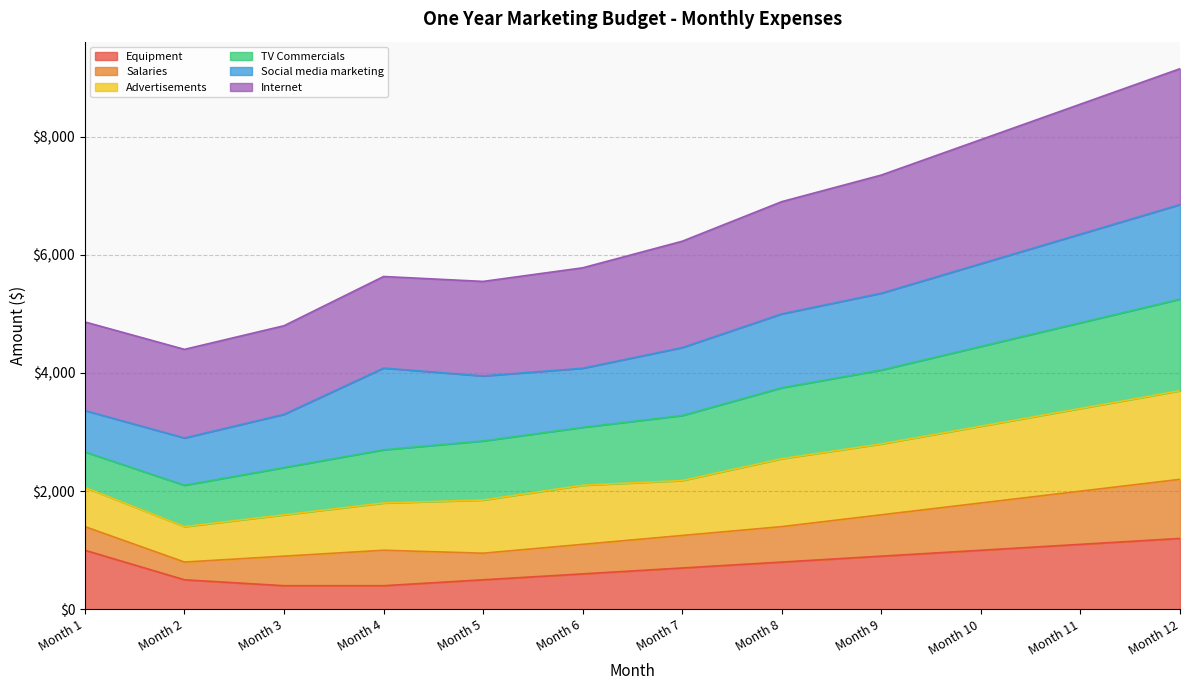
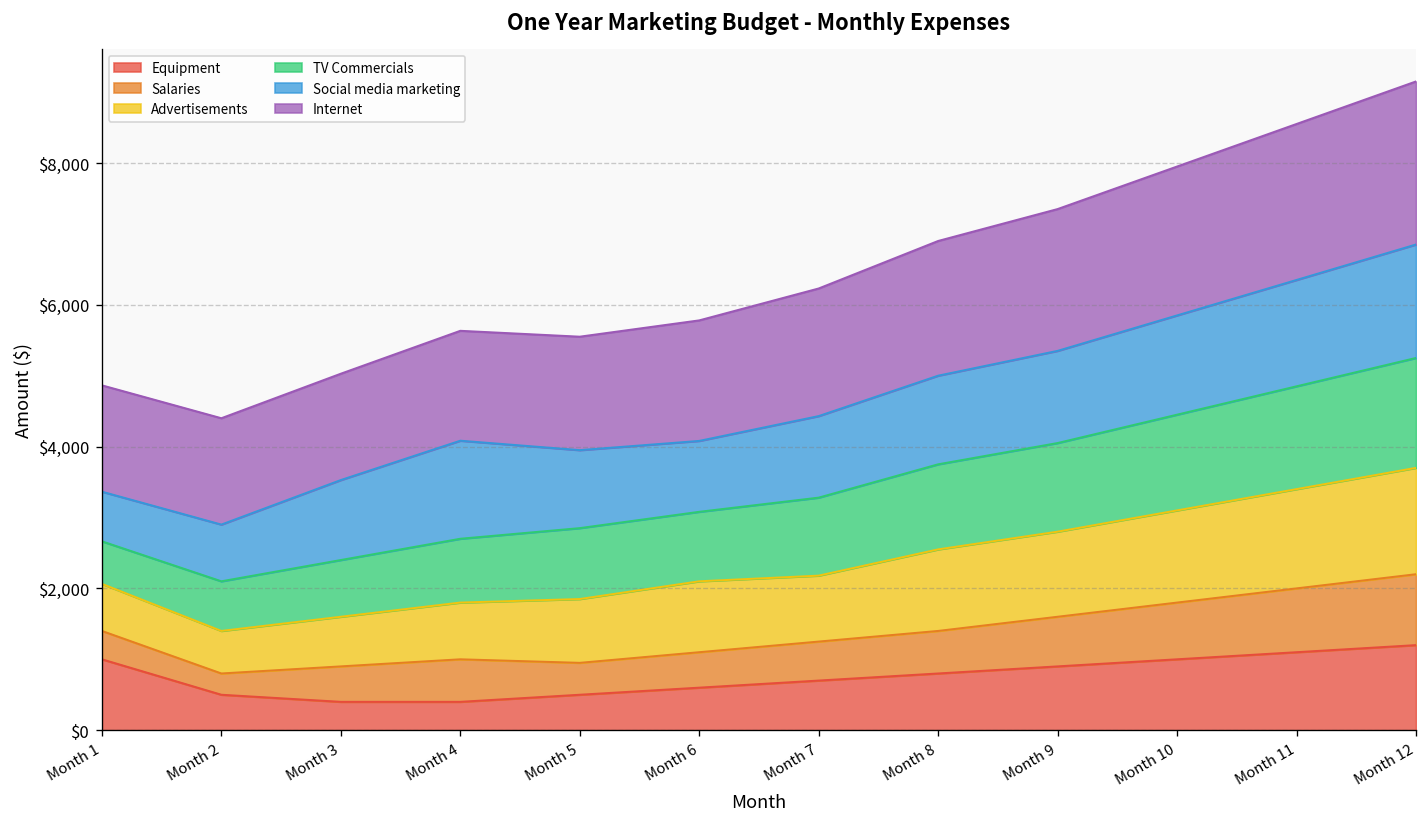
  {
    "Advertisements": {
      "Month 1": "$700",
      "Month 2": "$600",
      "Month 3": "$700",
      "Month 4": "$800",
      "Month 5": "$900",
      "Month 6": "$1,000",
      "Month 7": "$900",
      "Month 8": "$1,200",
      "Month 9": "$1,200",
      "Month 10": "$1,300",
      "Month 11": "$1,400",
      "Month 12": "$1,500"
    },
    "TV Commercials": {
      "Month 1": "$600",
      "Month 2": "$700",
      "Month 3": "$800",
      "Month 4": "$900",
      "Month 5": "$1,000",
      "Month 6": "$1,000",
      "Month 7": "$1,100",
      "Month 8": "$1,200",
      "Month 9": "$1,300",
      "Month 10": "$1,400",
      "Month 11": "$1,500",
      "Month 12": "$1,600"
    },
    "Social media marketing": {
      "Month 1": "$700",
      "Month 2": "$800",
-     "Month 3": "$900",
+     "Month 3": "$1,100",
      "Month 4": "$1,400",
      "Month 5": "$1,100",
      "Month 6": "$1,000",
      "Month 7": "$1,200",
      "Month 8": "$1,300",
      "Month 9": "$1,300",
      "Month 10": "$1,400",
      "Month 11": "$1,500",
      "Month 12": "$1,600"
    },
    "Internet": {
      "Month 1": "$1,500",
      "Month 2": "$1,500",
      "Month 3": "$1,500",
      "Month 4": "$1,600",
      "Month 5": "$1,600",
      "Month 6": "$1,700",
      "Month 7": "$1,800",
      "Month 8": "$1,900",
      "Month 9": "$2,000",
      "Month 10": "$2,100",
      "Month 11": "$2,200",
      "Month 12": "$2,300"
    }
  }
